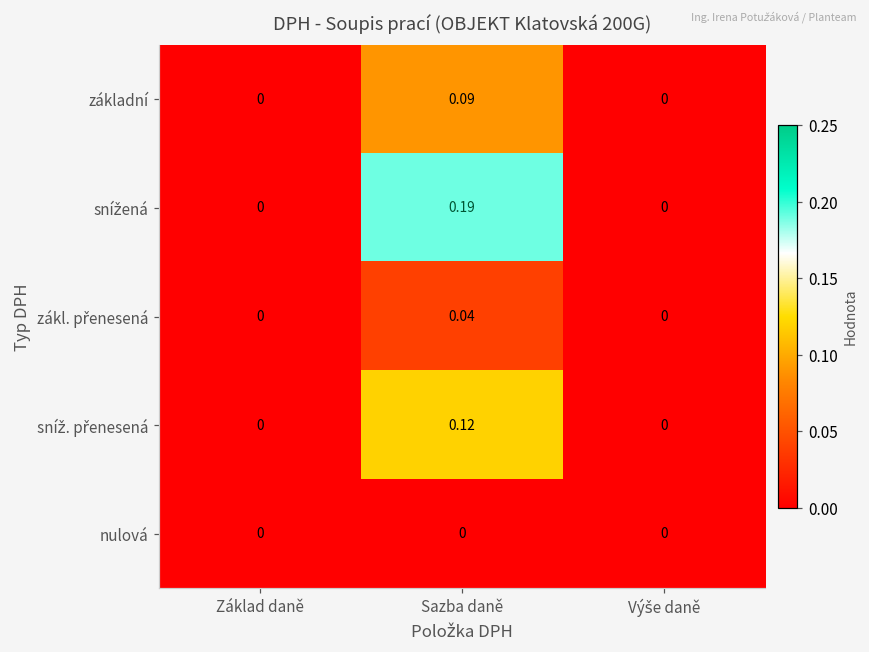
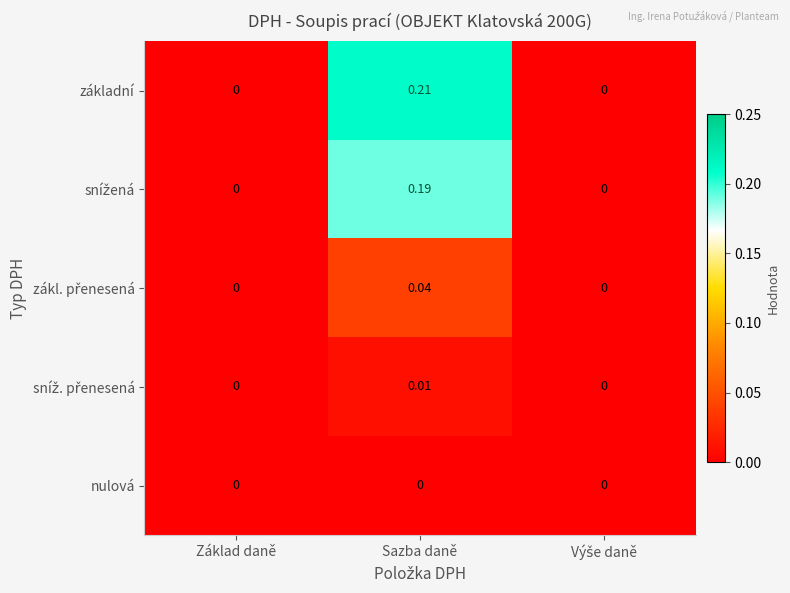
  {
    "základní": {
      "Základ daně": 0,
-     "Sazba daně": 0.09,
+     "Sazba daně": 0.21,
      "Výše daně": 0
    },
    "snížená": {
      "Základ daně": 0,
      "Sazba daně": 0.19,
      "Výše daně": 0
    },
    "zákl. přenesená": {
      "Základ daně": 0,
      "Sazba daně": 0.04,
      "Výše daně": 0
    },
    "sníž. přenesená": {
      "Základ daně": 0,
-     "Sazba daně": 0.12,
+     "Sazba daně": 0.01,
      "Výše daně": 0
    },
    "nulová": {
      "Základ daně": 0,
      "Sazba daně": 0,
      "Výše daně": 0
    }
  }
